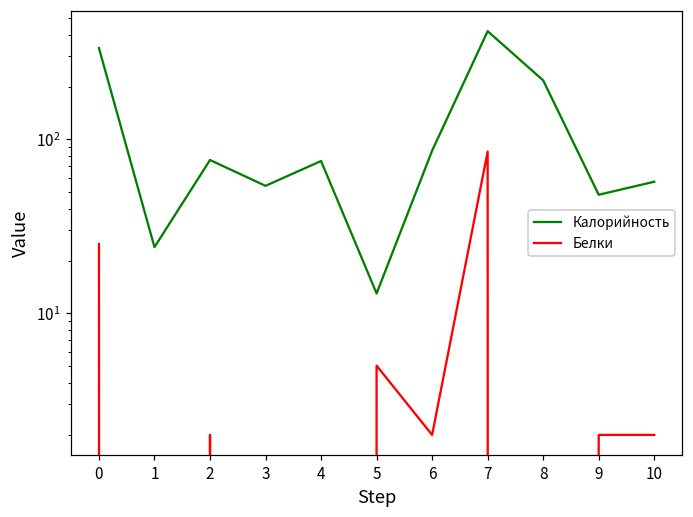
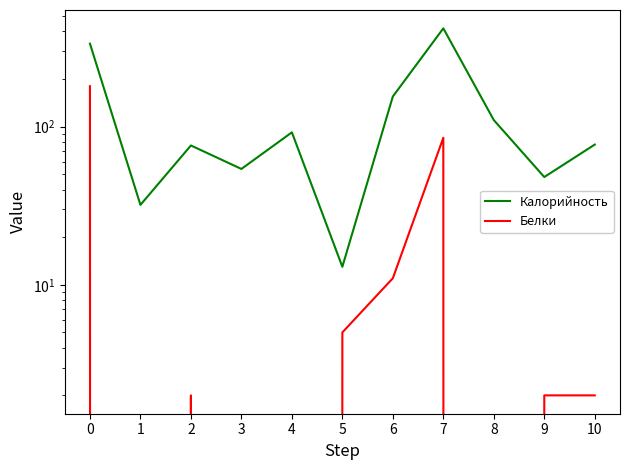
  {
    "Калорийность": {
      "0": 330,
-     "1": 24,
+     "1": 32,
      "2": 80,
      "3": 54,
-     "4": 80,
+     "4": 90,
      "5": 13,
-     "6": 90,
+     "6": 160,
      "7": 420,
-     "8": 220,
+     "8": 110,
      "9": 48,
-     "10": 57
+     "10": 80
    },
    "Белки": {
-     "0": 25,
+     "0": 180,
      "2": 2,
      "5": 5,
-     "6": 2,
+     "6": 11,
      "7": 90,
      "9": 2,
      "10": 2
    }
  }
